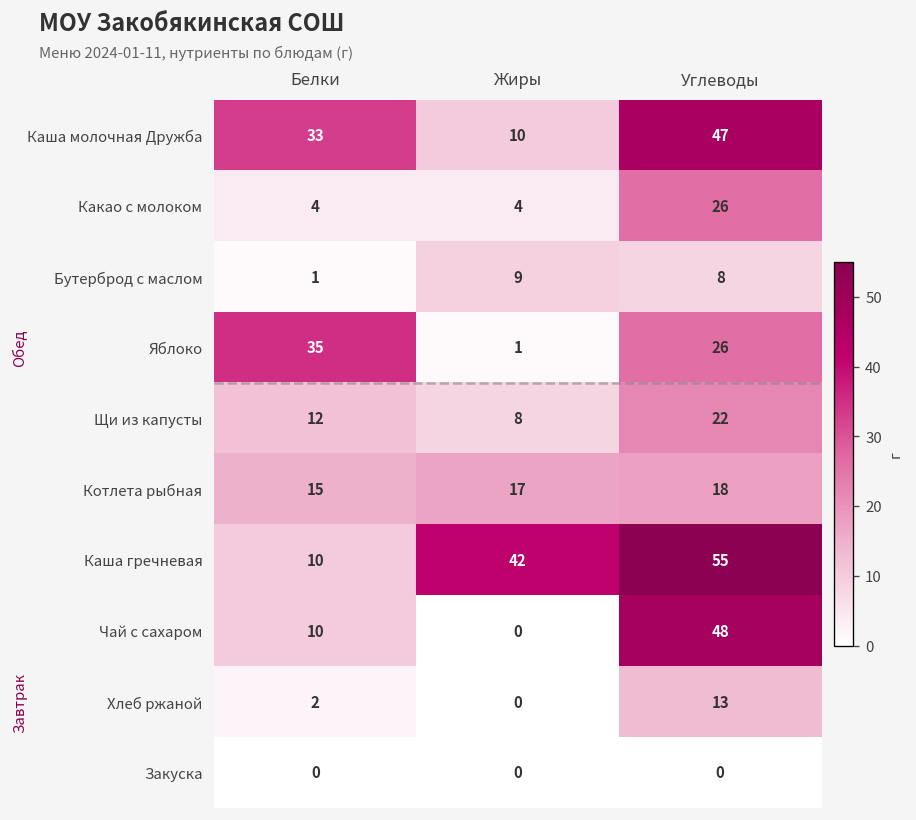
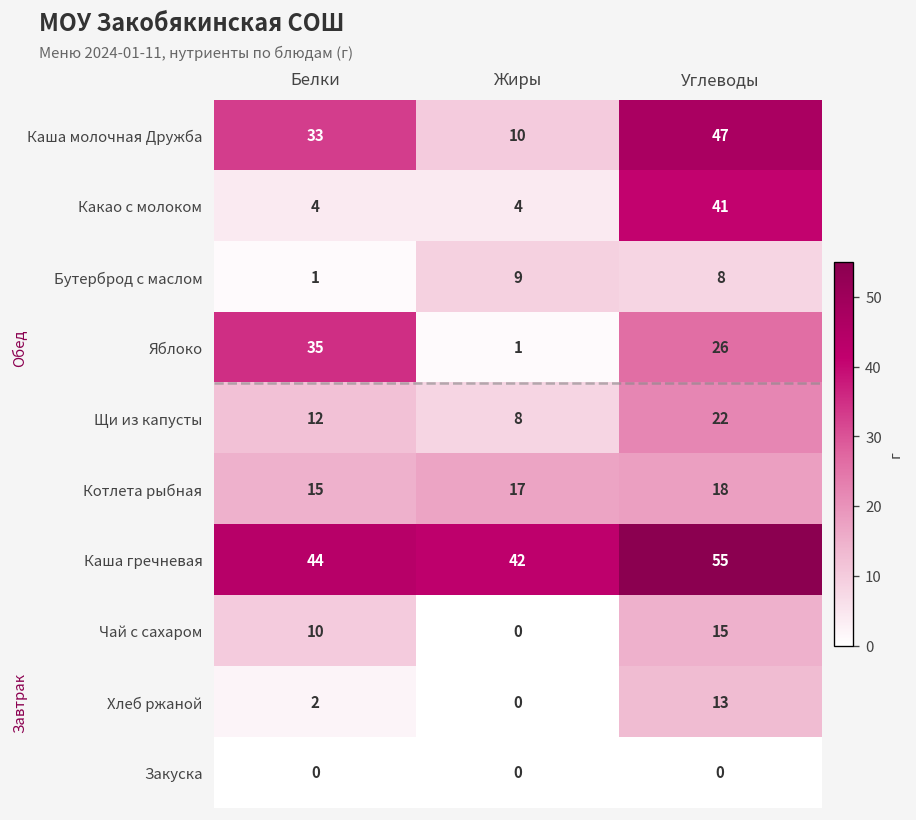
  {
    "Каша молочная Дружба": {
      "Белки": 33,
      "Жиры": 10,
      "Углеводы": 47
    },
    "Какао с молоком": {
      "Белки": 4,
      "Жиры": 4,
-     "Углеводы": 26
+     "Углеводы": 41
    },
    "Бутерброд с маслом": {
      "Белки": 1,
      "Жиры": 9,
      "Углеводы": 8
    },
    "Яблоко": {
      "Белки": 35,
      "Жиры": 1,
      "Углеводы": 26
    },
    "Щи из капусты": {
      "Белки": 12,
      "Жиры": 8,
      "Углеводы": 22
    },
    "Котлета рыбная": {
      "Белки": 15,
      "Жиры": 17,
      "Углеводы": 18
    },
    "Каша гречневая": {
-     "Белки": 10,
+     "Белки": 44,
      "Жиры": 42,
      "Углеводы": 55
    },
    "Чай с сахаром": {
      "Белки": 10,
      "Жиры": 0,
-     "Углеводы": 48
+     "Углеводы": 15
    },
    "Хлеб ржаной": {
      "Белки": 2,
      "Жиры": 0,
      "Углеводы": 13
    },
    "Закуска": {
      "Белки": 0,
      "Жиры": 0,
      "Углеводы": 0
    }
  }
